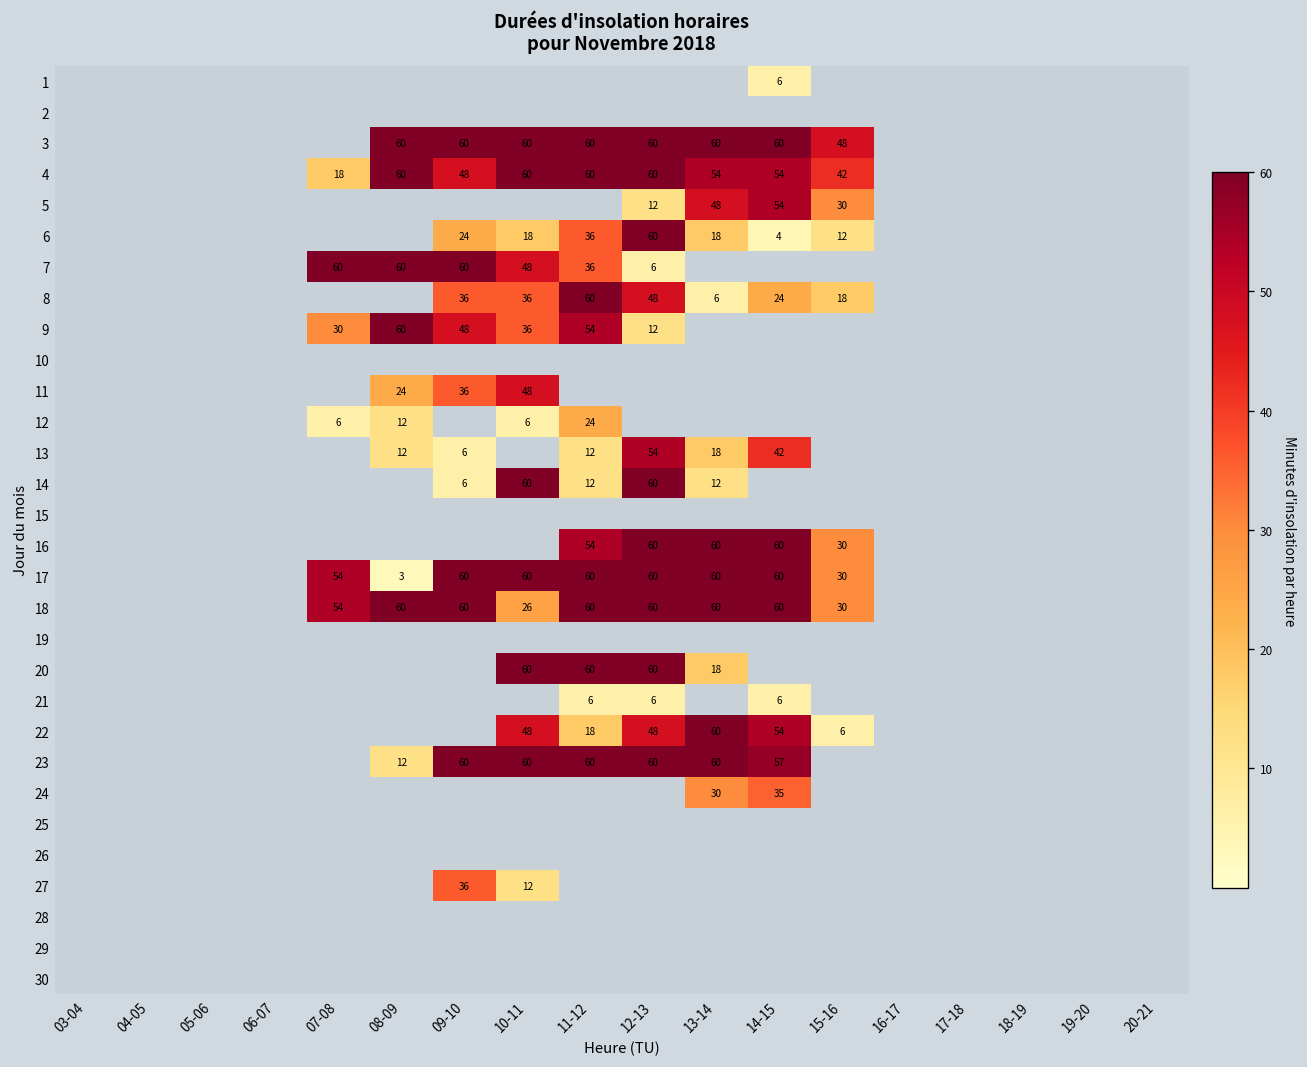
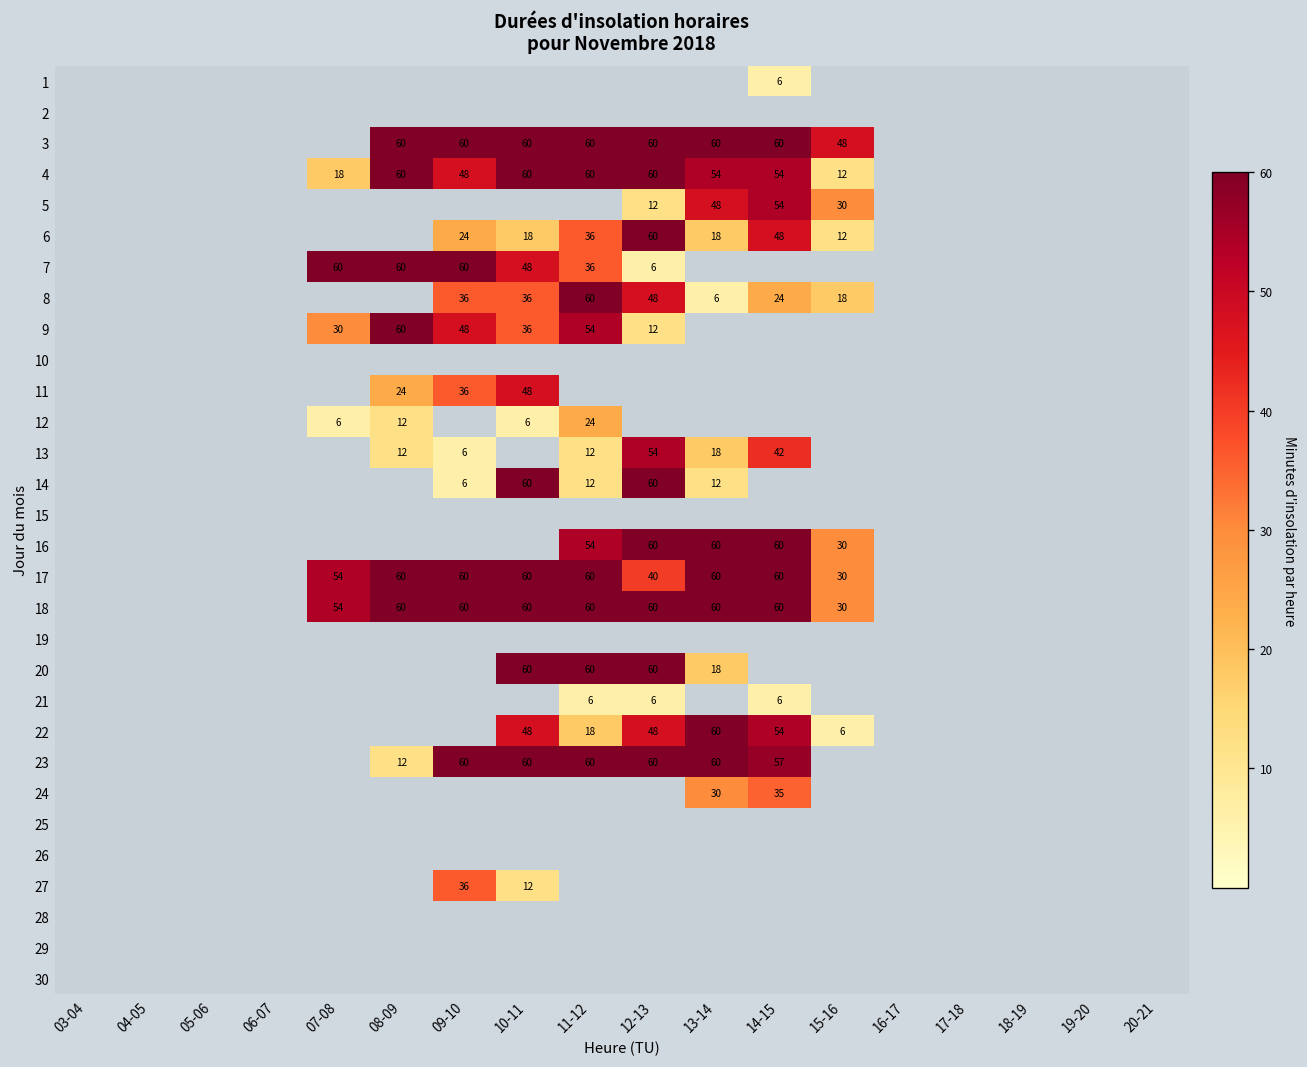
  {
    "1": {
      "14-15": 6
    },
    "3": {
      "08-09": 60,
      "09-10": 60,
      "10-11": 60,
      "11-12": 60,
      "12-13": 60,
      "13-14": 60,
      "14-15": 60,
      "15-16": 48
    },
    "4": {
      "07-08": 18,
      "08-09": 60,
      "09-10": 48,
      "10-11": 60,
      "11-12": 60,
      "12-13": 60,
      "13-14": 54,
      "14-15": 54,
-     "15-16": 42
+     "15-16": 12
    },
    "5": {
      "12-13": 12,
      "13-14": 48,
      "14-15": 54,
      "15-16": 30
    },
    "6": {
      "09-10": 24,
      "10-11": 18,
      "11-12": 36,
      "12-13": 60,
      "13-14": 18,
-     "14-15": 4,
+     "14-15": 48,
      "15-16": 12
    },
    "7": {
      "07-08": 60,
      "08-09": 60,
      "09-10": 60,
      "10-11": 48,
      "11-12": 36,
      "12-13": 6
    },
    "8": {
      "09-10": 36,
      "10-11": 36,
      "11-12": 60,
      "12-13": 48,
      "13-14": 6,
      "14-15": 24,
      "15-16": 18
    },
    "9": {
      "07-08": 30,
      "08-09": 60,
      "09-10": 48,
      "10-11": 36,
      "11-12": 54,
      "12-13": 12
    },
    "11": {
      "08-09": 24,
      "09-10": 36,
      "10-11": 48
    },
    "12": {
      "07-08": 6,
      "08-09": 12,
      "10-11": 6,
      "11-12": 24
    },
    "13": {
      "08-09": 12,
      "09-10": 6,
      "11-12": 12,
      "12-13": 54,
      "13-14": 18,
      "14-15": 42
    },
    "14": {
      "09-10": 6,
      "10-11": 60,
      "11-12": 12,
      "12-13": 60,
      "13-14": 12
    },
    "16": {
      "11-12": 54,
      "12-13": 60,
      "13-14": 60,
      "14-15": 60,
      "15-16": 30
    },
    "17": {
      "07-08": 54,
-     "08-09": 3,
+     "08-09": 60,
      "09-10": 60,
      "10-11": 60,
      "11-12": 60,
-     "12-13": 60,
+     "12-13": 40,
      "13-14": 60,
      "14-15": 60,
      "15-16": 30
    },
    "18": {
      "07-08": 54,
      "08-09": 60,
      "09-10": 60,
-     "10-11": 26,
+     "10-11": 60,
      "11-12": 60,
      "12-13": 60,
      "13-14": 60,
      "14-15": 60,
      "15-16": 30
    },
    "20": {
      "10-11": 60,
      "11-12": 60,
      "12-13": 60,
      "13-14": 18
    },
    "21": {
      "11-12": 6,
      "12-13": 6,
      "14-15": 6
    },
    "22": {
      "10-11": 48,
      "11-12": 18,
      "12-13": 48,
      "13-14": 60,
      "14-15": 54,
      "15-16": 6
    },
    "23": {
      "08-09": 12,
      "09-10": 60,
      "10-11": 60,
      "11-12": 60,
      "12-13": 60,
      "13-14": 60,
      "14-15": 57
    },
    "24": {
      "13-14": 30,
      "14-15": 35
    },
    "27": {
      "09-10": 36,
      "10-11": 12
    }
  }
